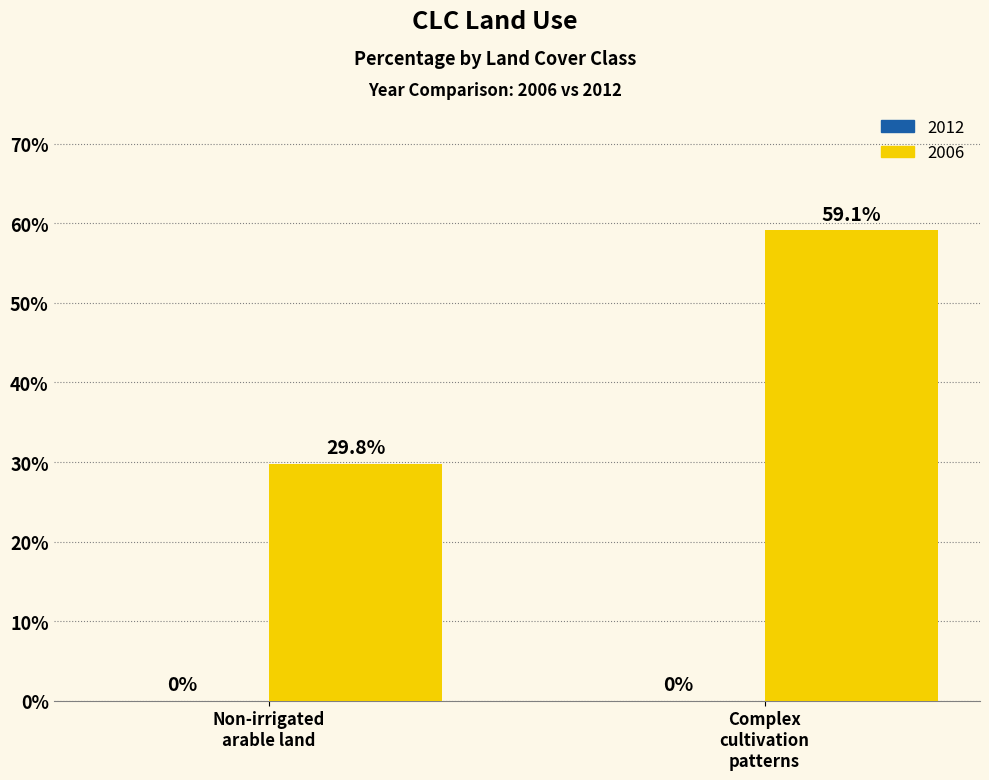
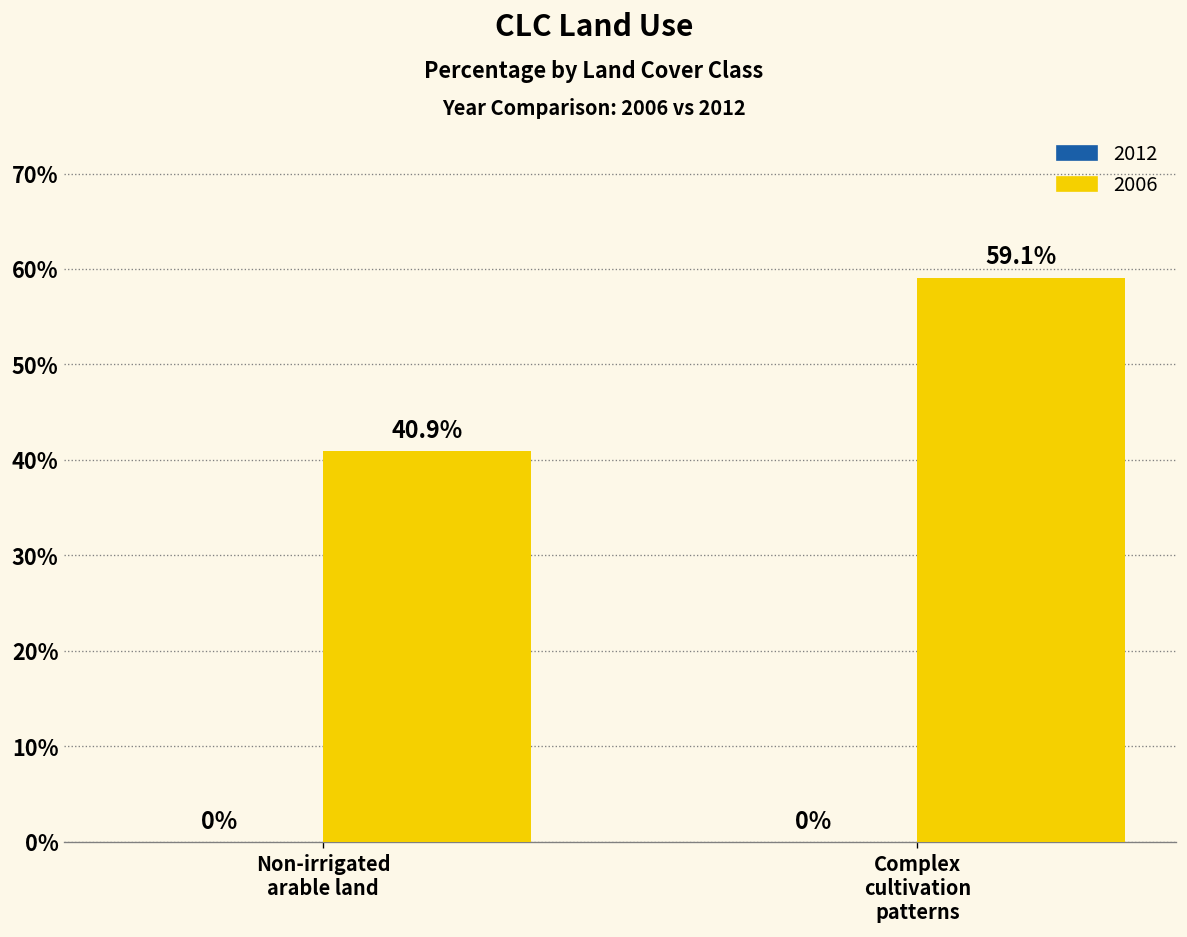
  {
    "2012": {
      "Non-irrigated arable land": "0%",
      "Complex cultivation patterns": "0%"
    },
    "2006": {
-     "Non-irrigated arable land": "29.8%",
+     "Non-irrigated arable land": "40.9%",
      "Complex cultivation patterns": "59.1%"
    }
  }
